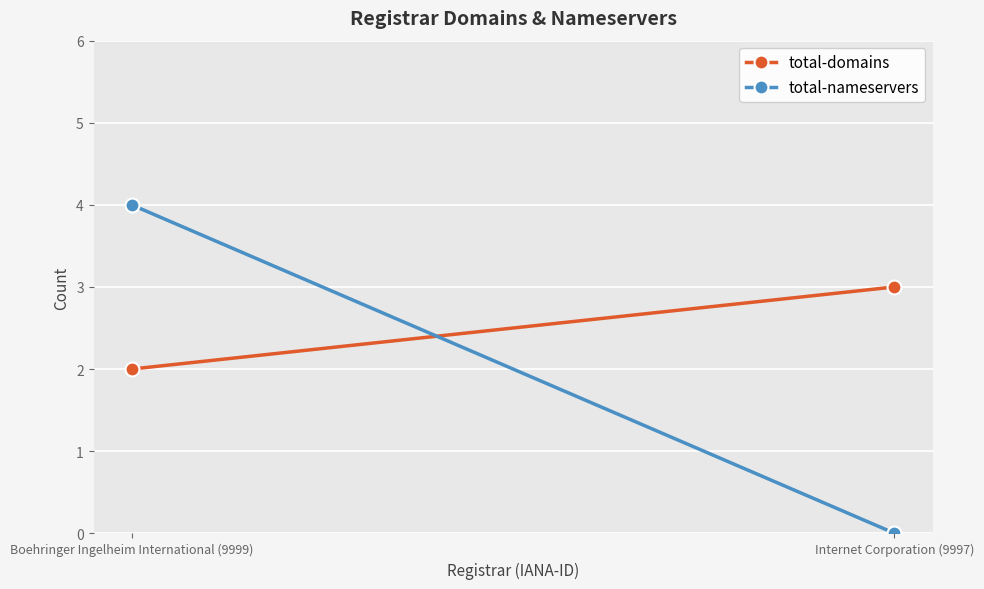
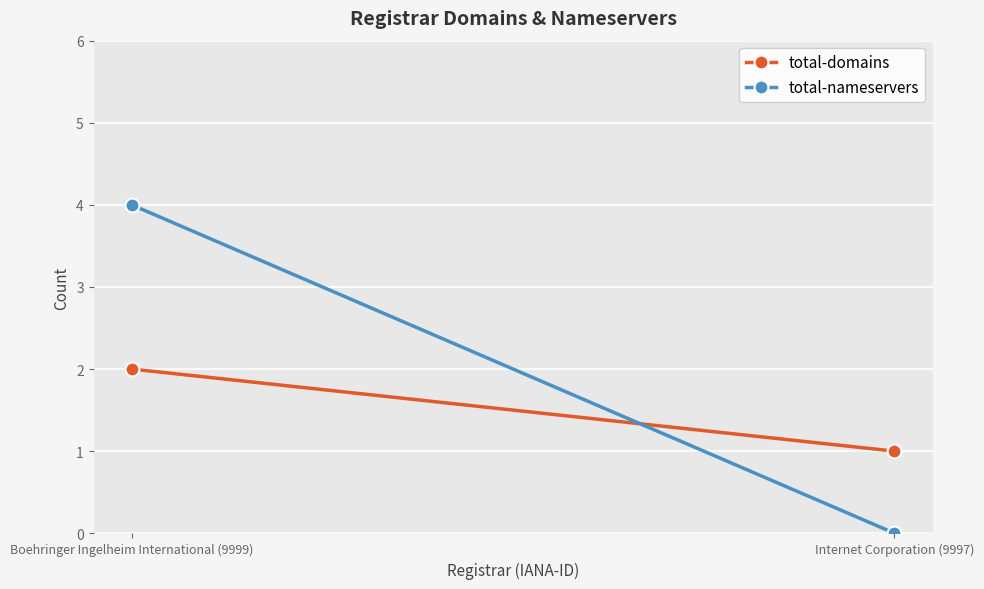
  {
    "total-domains": {
      "Boehringer Ingelheim International (9999)": 2,
-     "Internet Corporation (9997)": 3
+     "Internet Corporation (9997)": 1
    },
    "total-nameservers": {
      "Boehringer Ingelheim International (9999)": 4,
      "Internet Corporation (9997)": 0
    }
  }
